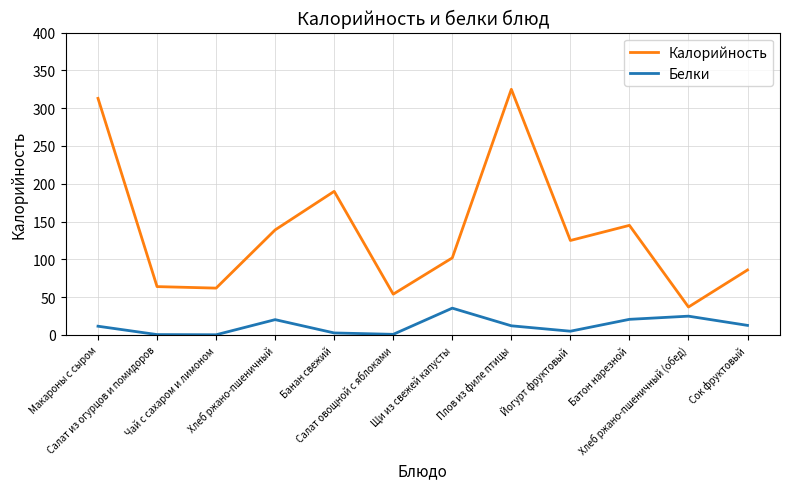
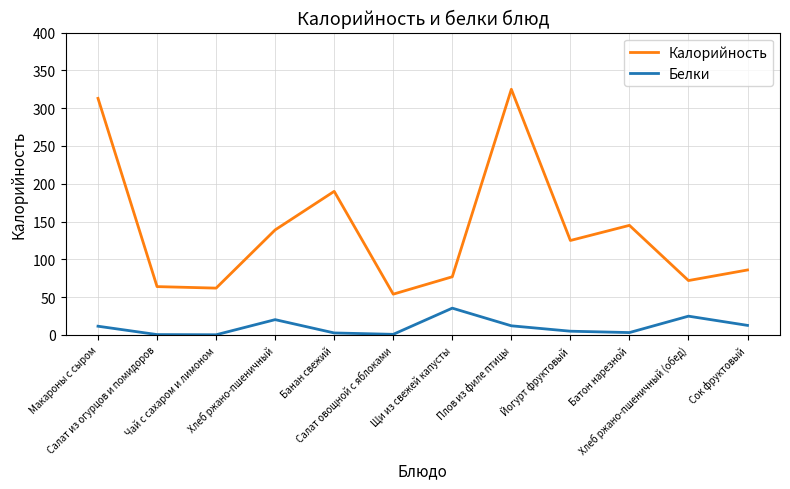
  {
    "Калорийность": {
      "Макароны с сыром": 310,
      "Салат из огурцов и помидоров": 60,
      "Чай с сахаром и лимоном": 60,
      "Хлеб ржано-пшеничный": 140,
      "Банан свежий": 190,
      "Салат овощной с яблоками": 50,
-     "Щи из свежей капусты": 100,
+     "Щи из свежей капусты": 80,
      "Плов из филе птицы": 330,
      "Йогурт фруктовый": 130,
      "Батон нарезной": 150,
-     "Хлеб ржано-пшеничный (обед)": 40,
+     "Хлеб ржано-пшеничный (обед)": 70,
      "Сок фруктовый": 90
    },
    "Белки": {
      "Макароны с сыром": 10,
      "Салат из огурцов и помидоров": 0,
      "Чай с сахаром и лимоном": 0,
      "Хлеб ржано-пшеничный": 20,
      "Банан свежий": 0,
      "Салат овощной с яблоками": 0,
      "Щи из свежей капусты": 40,
      "Плов из филе птицы": 10,
      "Йогурт фруктовый": 10,
-     "Батон нарезной": 20,
+     "Батон нарезной": 0,
      "Хлеб ржано-пшеничный (обед)": 20,
      "Сок фруктовый": 10
    }
  }
